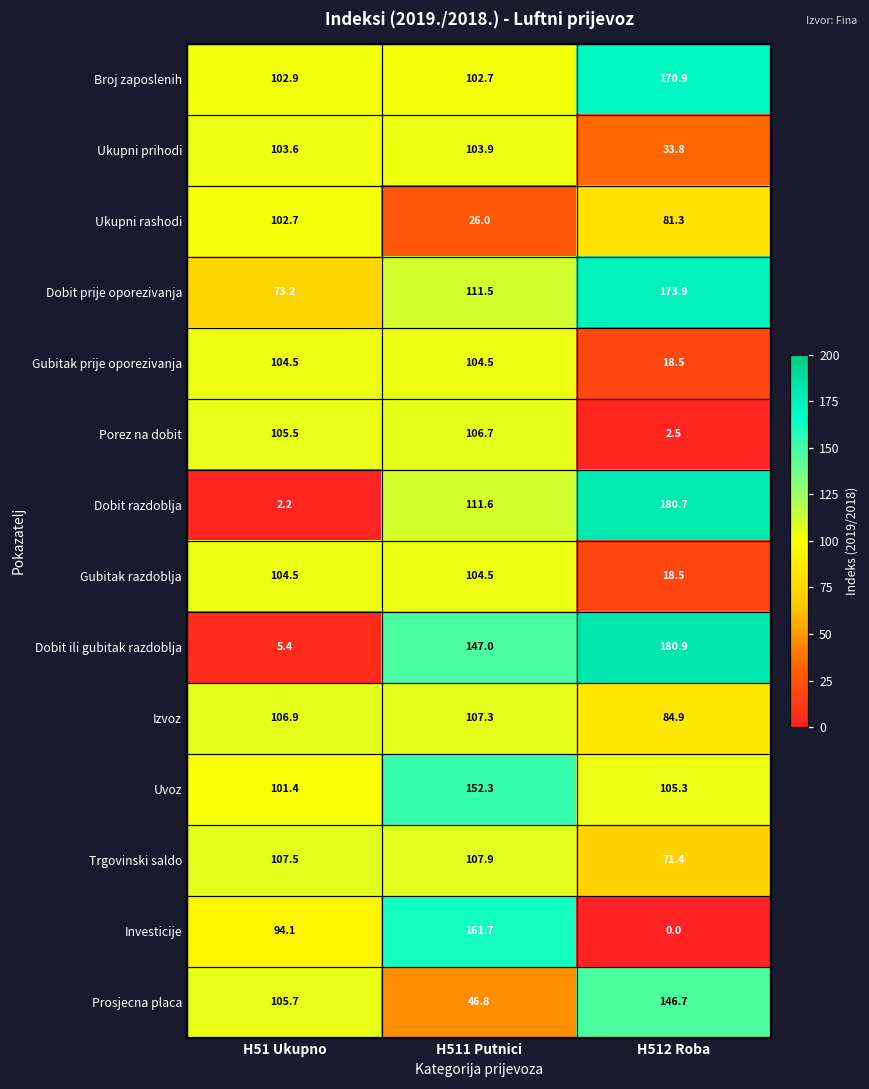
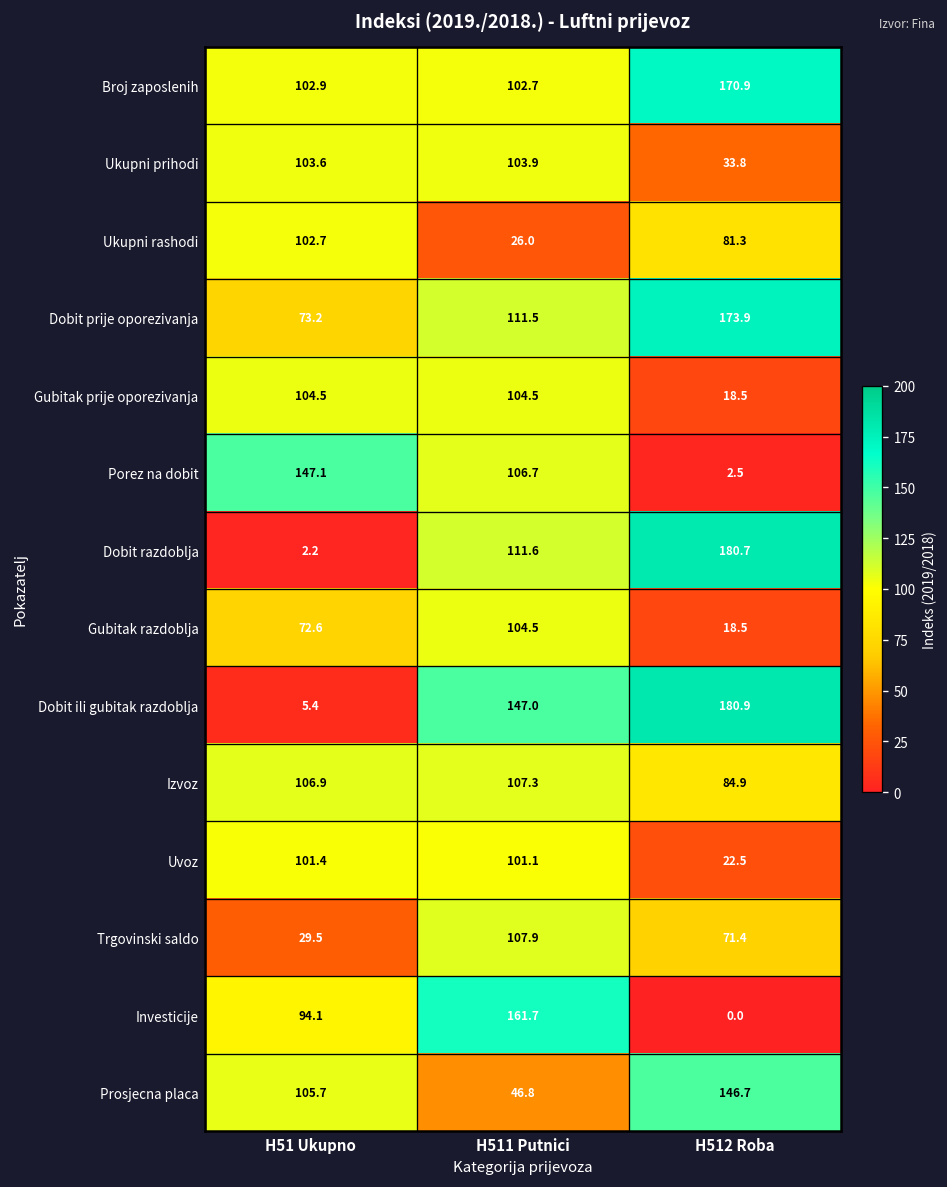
  {
    "Broj zaposlenih": {
      "H51 Ukupno": 102.9,
      "H511 Putnici": 102.7,
      "H512 Roba": 170.9
    },
    "Ukupni prihodi": {
      "H51 Ukupno": 103.6,
      "H511 Putnici": 103.9,
      "H512 Roba": 33.8
    },
    "Ukupni rashodi": {
      "H51 Ukupno": 102.7,
      "H511 Putnici": 26.0,
      "H512 Roba": 81.3
    },
    "Dobit prije oporezivanja": {
      "H51 Ukupno": 73.2,
      "H511 Putnici": 111.5,
      "H512 Roba": 173.9
    },
    "Gubitak prije oporezivanja": {
      "H51 Ukupno": 104.5,
      "H511 Putnici": 104.5,
      "H512 Roba": 18.5
    },
    "Porez na dobit": {
-     "H51 Ukupno": 105.5,
+     "H51 Ukupno": 147.1,
      "H511 Putnici": 106.7,
      "H512 Roba": 2.5
    },
    "Dobit razdoblja": {
      "H51 Ukupno": 2.2,
      "H511 Putnici": 111.6,
      "H512 Roba": 180.7
    },
    "Gubitak razdoblja": {
-     "H51 Ukupno": 104.5,
+     "H51 Ukupno": 72.6,
      "H511 Putnici": 104.5,
      "H512 Roba": 18.5
    },
    "Dobit ili gubitak razdoblja": {
      "H51 Ukupno": 5.4,
      "H511 Putnici": 147.0,
      "H512 Roba": 180.9
    },
    "Izvoz": {
      "H51 Ukupno": 106.9,
      "H511 Putnici": 107.3,
      "H512 Roba": 84.9
    },
    "Uvoz": {
      "H51 Ukupno": 101.4,
-     "H511 Putnici": 152.3,
-     "H512 Roba": 105.3
+     "H511 Putnici": 101.1,
+     "H512 Roba": 22.5
    },
    "Trgovinski saldo": {
-     "H51 Ukupno": 107.5,
+     "H51 Ukupno": 29.5,
      "H511 Putnici": 107.9,
      "H512 Roba": 71.4
    },
    "Investicije": {
      "H51 Ukupno": 94.1,
      "H511 Putnici": 161.7,
      "H512 Roba": 0.0
    },
    "Prosjecna placa": {
      "H51 Ukupno": 105.7,
      "H511 Putnici": 46.8,
      "H512 Roba": 146.7
    }
  }
